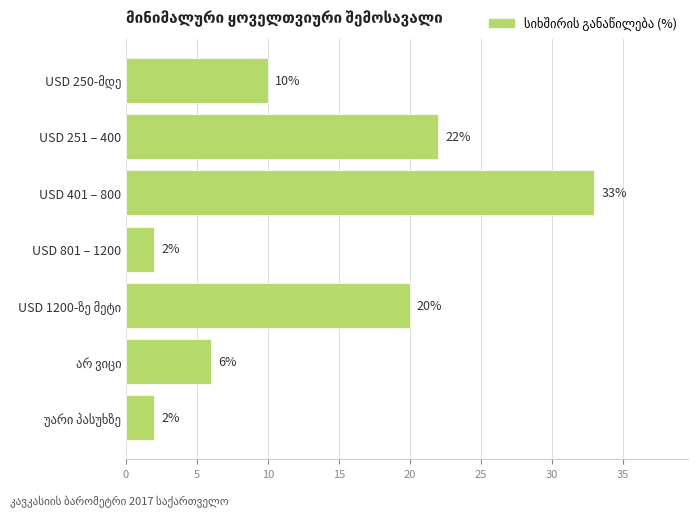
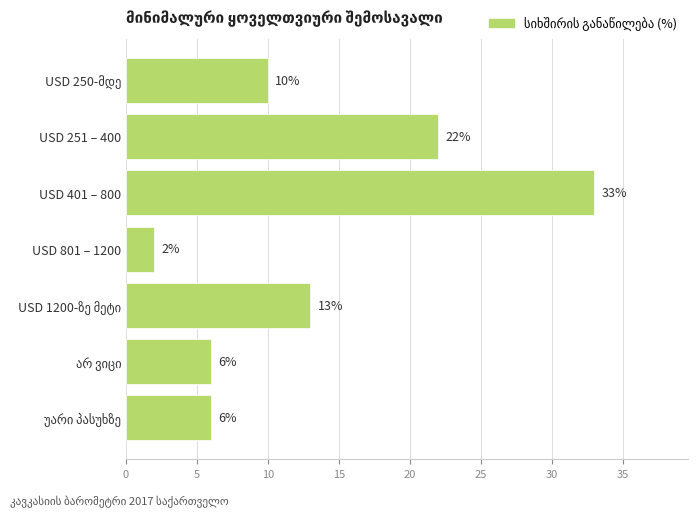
  {
    "USD 250-მდე": "10%",
    "USD 251 – 400": "22%",
    "USD 401 – 800": "33%",
    "USD 801 – 1200": "2%",
-   "USD 1200-ზე მეტი": "20%",
+   "USD 1200-ზე მეტი": "13%",
    "არ ვიცი": "6%",
-   "უარი პასუხზე": "2%"
+   "უარი პასუხზე": "6%"
  }
